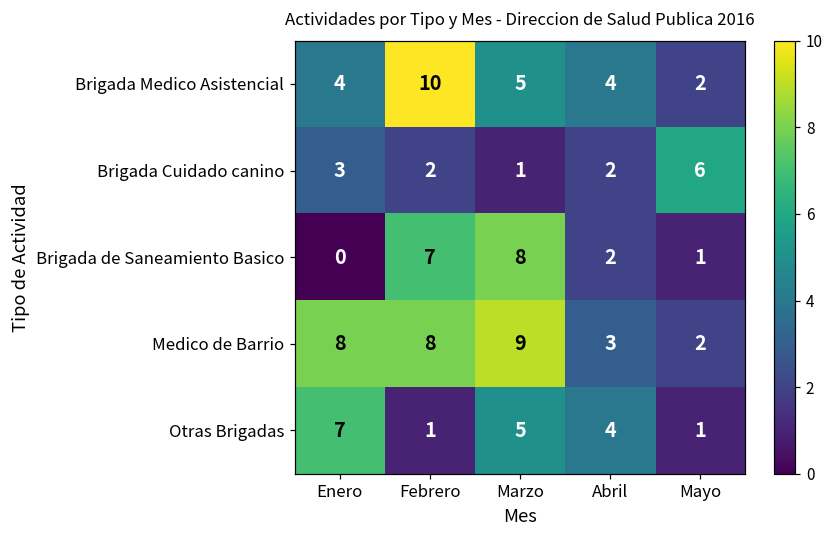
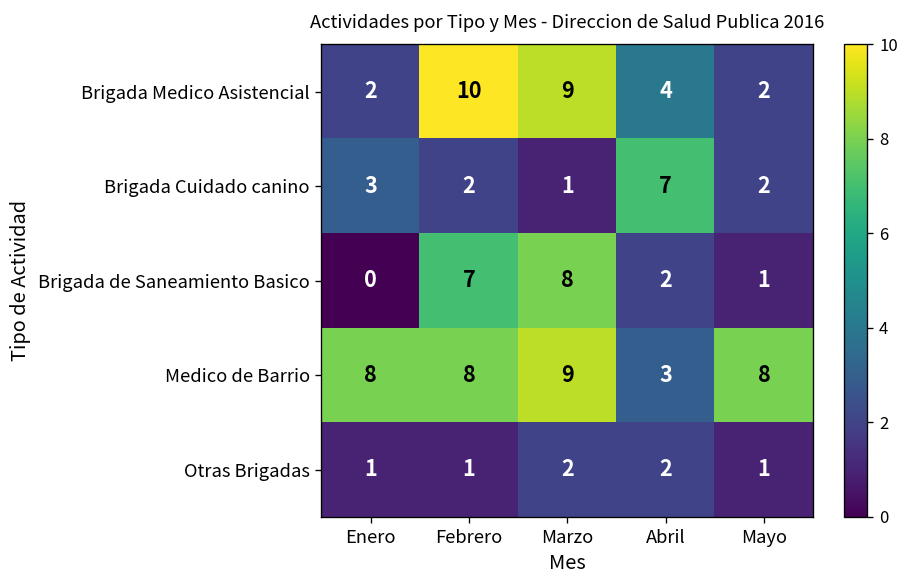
  {
    "Brigada Medico Asistencial": {
-     "Enero": 4,
+     "Enero": 2,
      "Febrero": 10,
-     "Marzo": 5,
+     "Marzo": 9,
      "Abril": 4,
      "Mayo": 2
    },
    "Brigada Cuidado canino": {
      "Enero": 3,
      "Febrero": 2,
      "Marzo": 1,
-     "Abril": 2,
-     "Mayo": 6
+     "Abril": 7,
+     "Mayo": 2
    },
    "Brigada de Saneamiento Basico": {
      "Enero": 0,
      "Febrero": 7,
      "Marzo": 8,
      "Abril": 2,
      "Mayo": 1
    },
    "Medico de Barrio": {
      "Enero": 8,
      "Febrero": 8,
      "Marzo": 9,
      "Abril": 3,
-     "Mayo": 2
+     "Mayo": 8
    },
    "Otras Brigadas": {
-     "Enero": 7,
+     "Enero": 1,
      "Febrero": 1,
-     "Marzo": 5,
-     "Abril": 4,
+     "Marzo": 2,
+     "Abril": 2,
      "Mayo": 1
    }
  }
